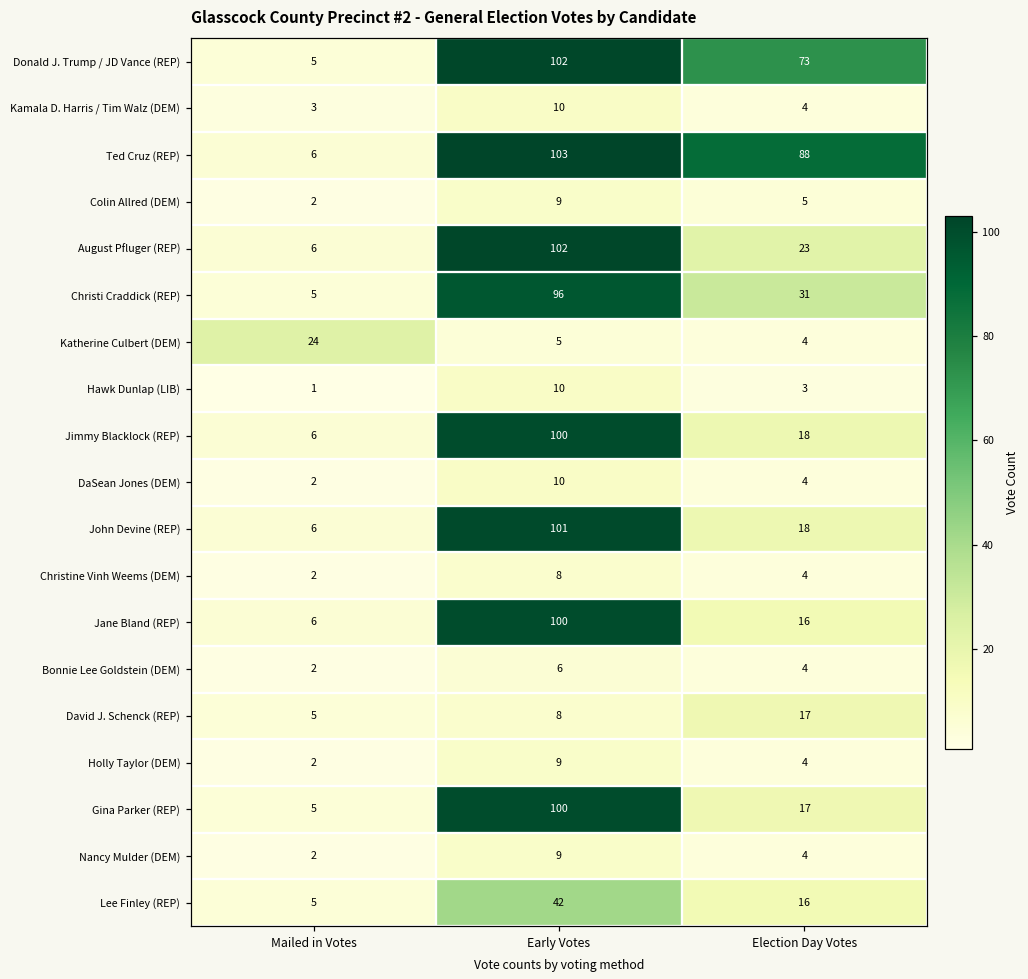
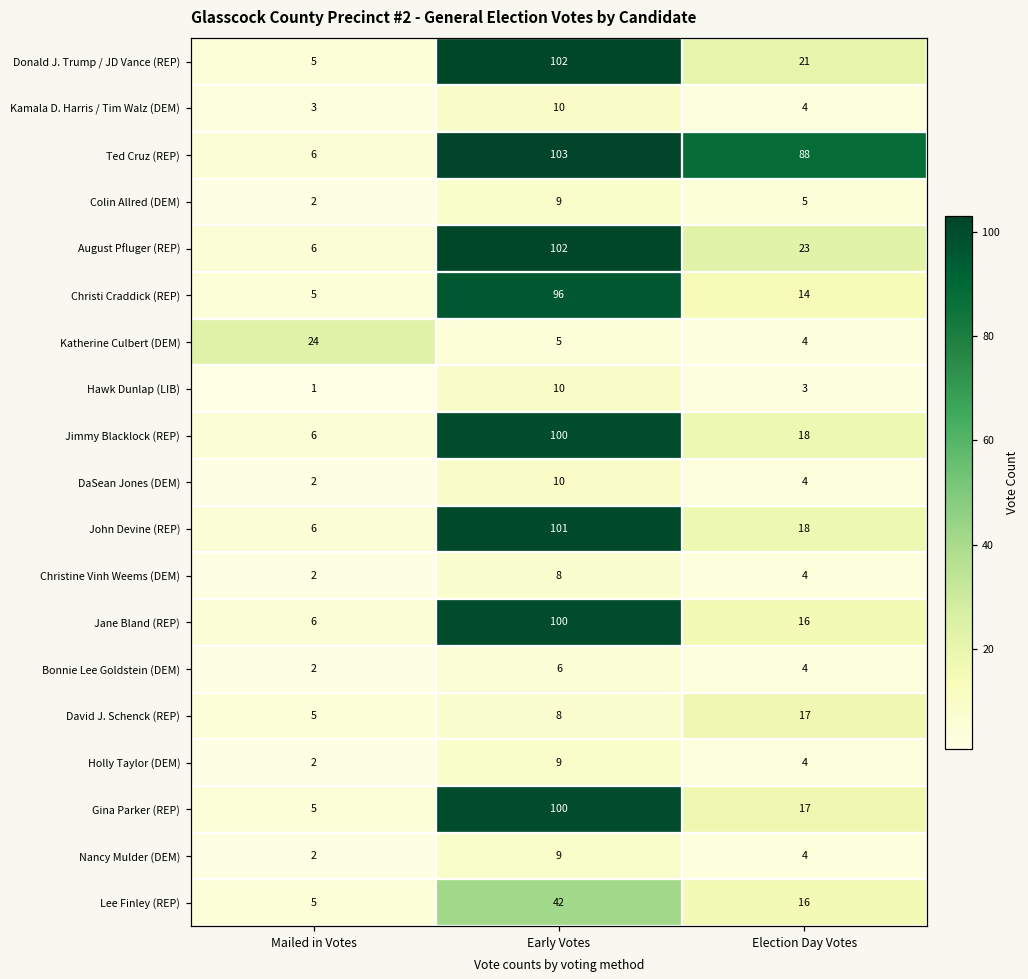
  {
    "Donald J. Trump / JD Vance (REP)": {
      "Mailed in Votes": 5,
      "Early Votes": 102,
-     "Election Day Votes": 73
+     "Election Day Votes": 21
    },
    "Kamala D. Harris / Tim Walz (DEM)": {
      "Mailed in Votes": 3,
      "Early Votes": 10,
      "Election Day Votes": 4
    },
    "Ted Cruz (REP)": {
      "Mailed in Votes": 6,
      "Early Votes": 103,
      "Election Day Votes": 88
    },
    "Colin Allred (DEM)": {
      "Mailed in Votes": 2,
      "Early Votes": 9,
      "Election Day Votes": 5
    },
    "August Pfluger (REP)": {
      "Mailed in Votes": 6,
      "Early Votes": 102,
      "Election Day Votes": 23
    },
    "Christi Craddick (REP)": {
      "Mailed in Votes": 5,
      "Early Votes": 96,
-     "Election Day Votes": 31
+     "Election Day Votes": 14
    },
    "Katherine Culbert (DEM)": {
      "Mailed in Votes": 24,
      "Early Votes": 5,
      "Election Day Votes": 4
    },
    "Hawk Dunlap (LIB)": {
      "Mailed in Votes": 1,
      "Early Votes": 10,
      "Election Day Votes": 3
    },
    "Jimmy Blacklock (REP)": {
      "Mailed in Votes": 6,
      "Early Votes": 100,
      "Election Day Votes": 18
    },
    "DaSean Jones (DEM)": {
      "Mailed in Votes": 2,
      "Early Votes": 10,
      "Election Day Votes": 4
    },
    "John Devine (REP)": {
      "Mailed in Votes": 6,
      "Early Votes": 101,
      "Election Day Votes": 18
    },
    "Christine Vinh Weems (DEM)": {
      "Mailed in Votes": 2,
      "Early Votes": 8,
      "Election Day Votes": 4
    },
    "Jane Bland (REP)": {
      "Mailed in Votes": 6,
      "Early Votes": 100,
      "Election Day Votes": 16
    },
    "Bonnie Lee Goldstein (DEM)": {
      "Mailed in Votes": 2,
      "Early Votes": 6,
      "Election Day Votes": 4
    },
    "David J. Schenck (REP)": {
      "Mailed in Votes": 5,
      "Early Votes": 8,
      "Election Day Votes": 17
    },
    "Holly Taylor (DEM)": {
      "Mailed in Votes": 2,
      "Early Votes": 9,
      "Election Day Votes": 4
    },
    "Gina Parker (REP)": {
      "Mailed in Votes": 5,
      "Early Votes": 100,
      "Election Day Votes": 17
    },
    "Nancy Mulder (DEM)": {
      "Mailed in Votes": 2,
      "Early Votes": 9,
      "Election Day Votes": 4
    },
    "Lee Finley (REP)": {
      "Mailed in Votes": 5,
      "Early Votes": 42,
      "Election Day Votes": 16
    }
  }
